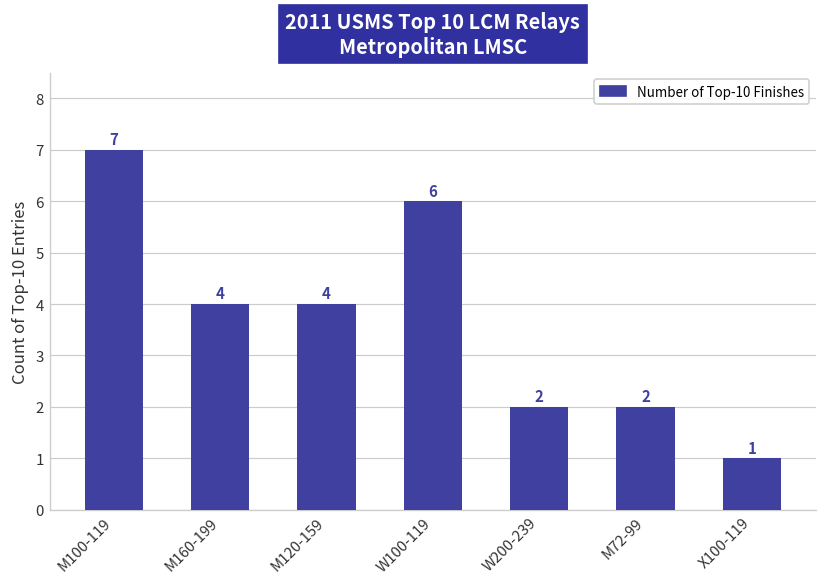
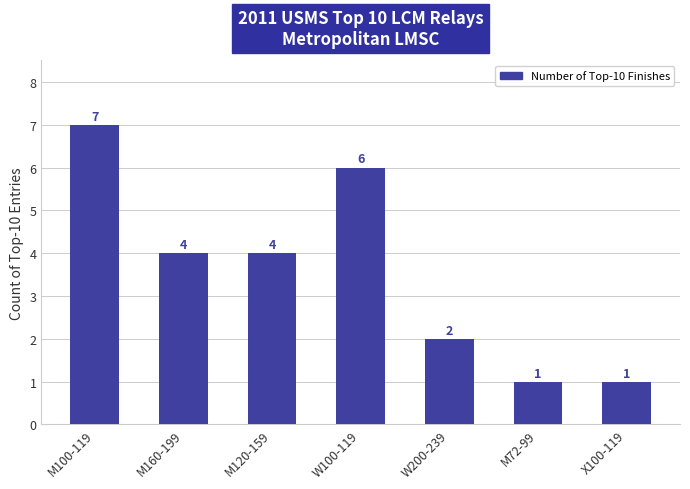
  {
    "M100-119": 7,
    "M160-199": 4,
    "M120-159": 4,
    "W100-119": 6,
    "W200-239": 2,
-   "M72-99": 2,
+   "M72-99": 1,
    "X100-119": 1
  }
